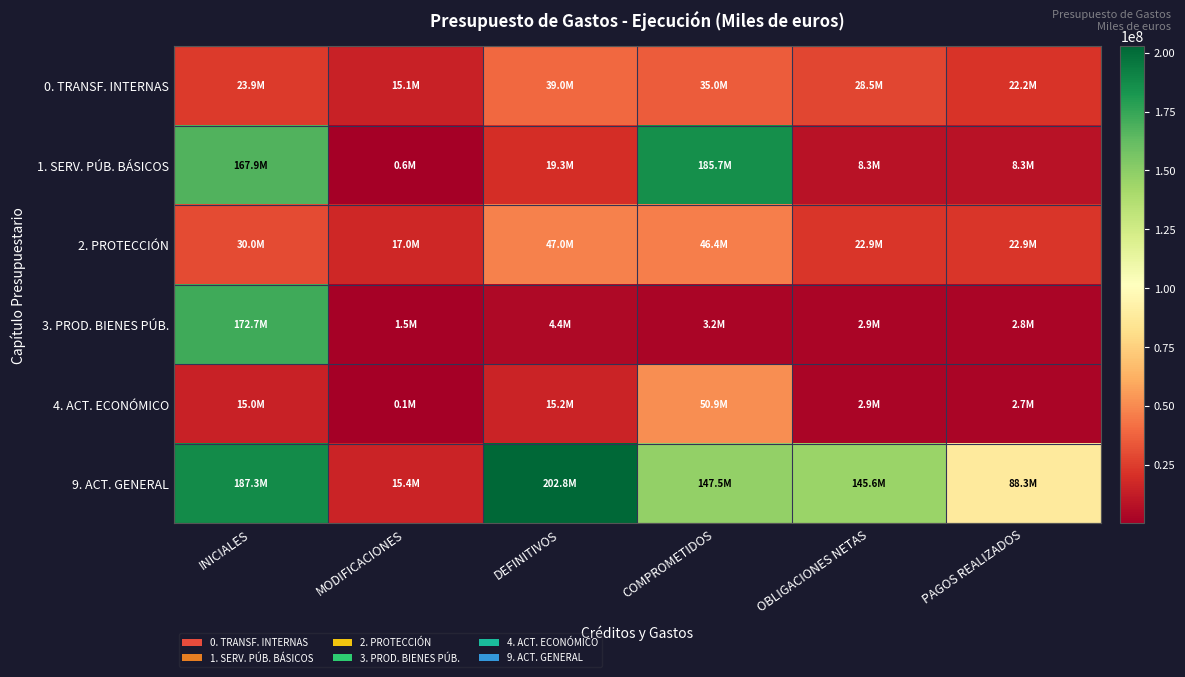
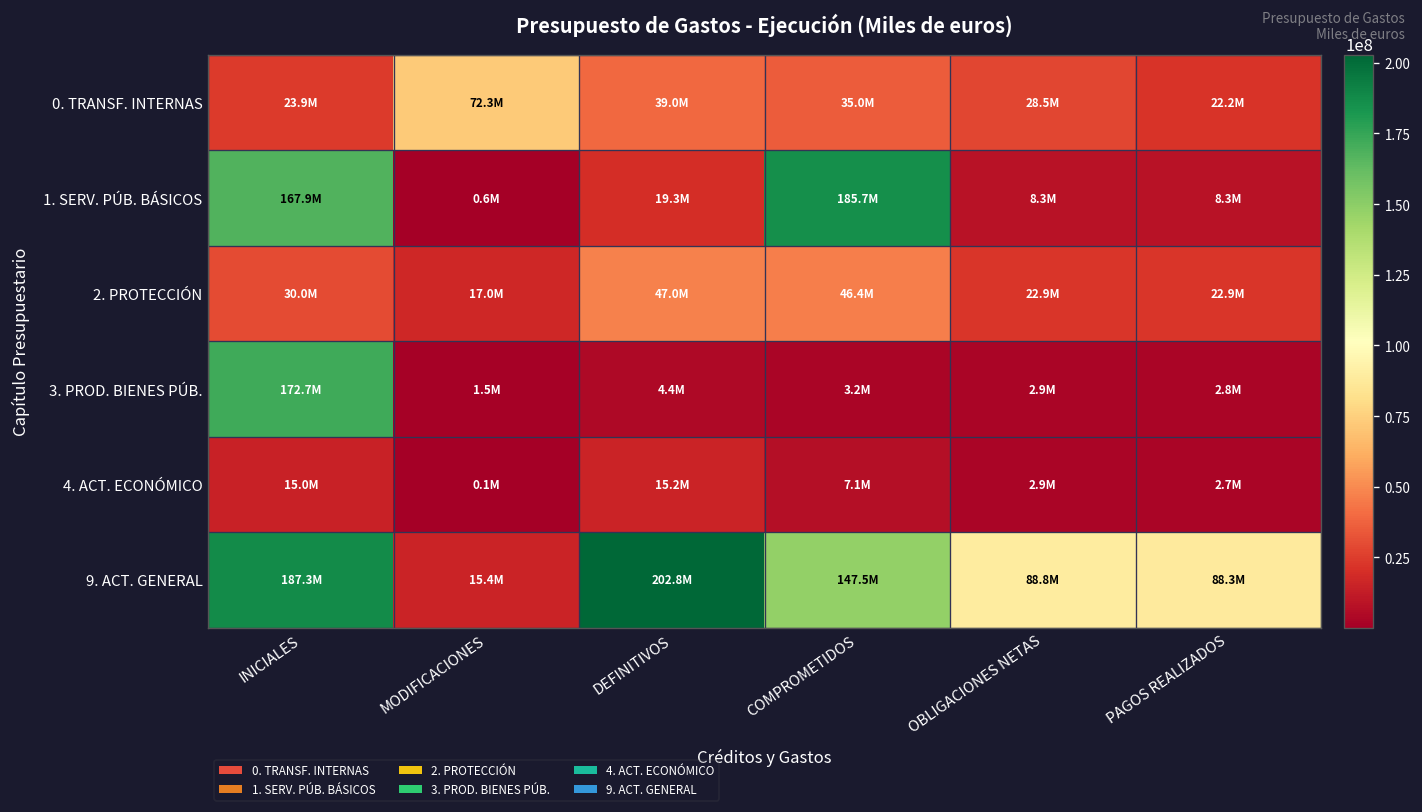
  {
    "0. TRANSF. INTERNAS": {
      "INICIALES": "23.9M",
-     "MODIFICACIONES": "15.1M",
+     "MODIFICACIONES": "72.3M",
      "DEFINITIVOS": "39.0M",
      "COMPROMETIDOS": "35.0M",
      "OBLIGACIONES NETAS": "28.5M",
      "PAGOS REALIZADOS": "22.2M"
    },
    "1. SERV. PÚB. BÁSICOS": {
      "INICIALES": "167.9M",
      "MODIFICACIONES": "0.6M",
      "DEFINITIVOS": "19.3M",
      "COMPROMETIDOS": "185.7M",
      "OBLIGACIONES NETAS": "8.3M",
      "PAGOS REALIZADOS": "8.3M"
    },
    "2. PROTECCIÓN": {
      "INICIALES": "30.0M",
      "MODIFICACIONES": "17.0M",
      "DEFINITIVOS": "47.0M",
      "COMPROMETIDOS": "46.4M",
      "OBLIGACIONES NETAS": "22.9M",
      "PAGOS REALIZADOS": "22.9M"
    },
    "3. PROD. BIENES PÚB.": {
      "INICIALES": "172.7M",
      "MODIFICACIONES": "1.5M",
      "DEFINITIVOS": "4.4M",
      "COMPROMETIDOS": "3.2M",
      "OBLIGACIONES NETAS": "2.9M",
      "PAGOS REALIZADOS": "2.8M"
    },
    "4. ACT. ECONÓMICO": {
      "INICIALES": "15.0M",
      "MODIFICACIONES": "0.1M",
      "DEFINITIVOS": "15.2M",
-     "COMPROMETIDOS": "50.9M",
+     "COMPROMETIDOS": "7.1M",
      "OBLIGACIONES NETAS": "2.9M",
      "PAGOS REALIZADOS": "2.7M"
    },
    "9. ACT. GENERAL": {
      "INICIALES": "187.3M",
      "MODIFICACIONES": "15.4M",
      "DEFINITIVOS": "202.8M",
      "COMPROMETIDOS": "147.5M",
-     "OBLIGACIONES NETAS": "145.6M",
+     "OBLIGACIONES NETAS": "88.8M",
      "PAGOS REALIZADOS": "88.3M"
    }
  }
